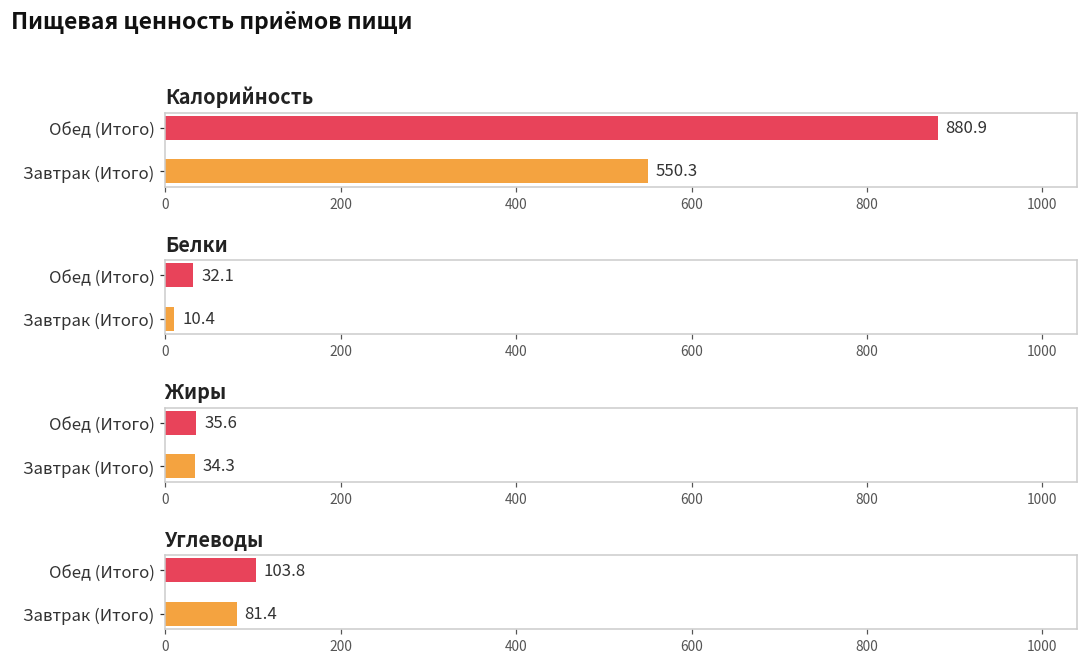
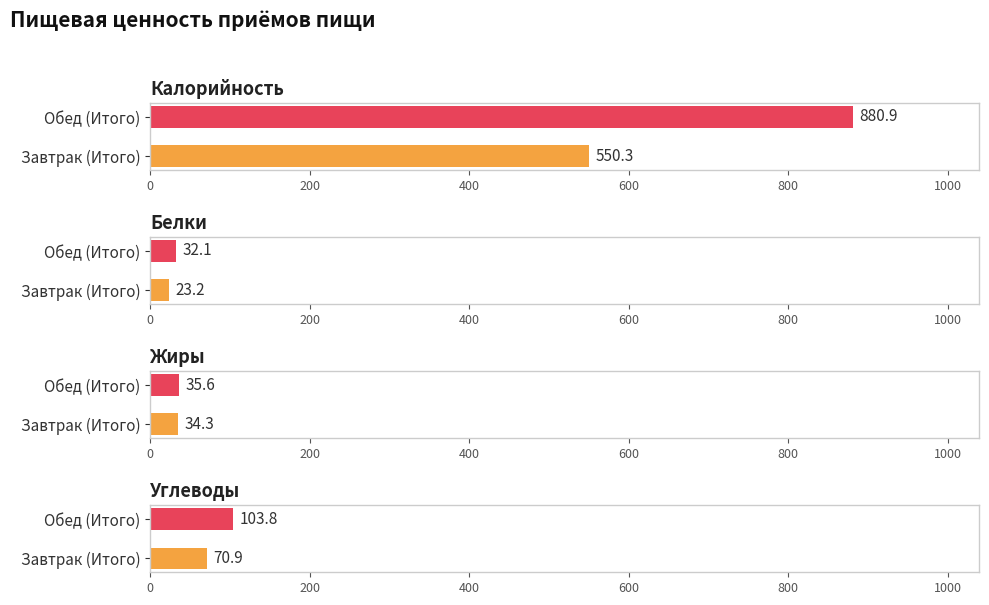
  {
    "Калорийность": {
      "Обед (Итого)": 880.9,
      "Завтрак (Итого)": 550.3
    },
    "Белки": {
      "Обед (Итого)": 32.1,
-     "Завтрак (Итого)": 10.4
+     "Завтрак (Итого)": 23.2
    },
    "Жиры": {
      "Обед (Итого)": 35.6,
      "Завтрак (Итого)": 34.3
    },
    "Углеводы": {
      "Обед (Итого)": 103.8,
-     "Завтрак (Итого)": 81.4
+     "Завтрак (Итого)": 70.9
    }
  }
